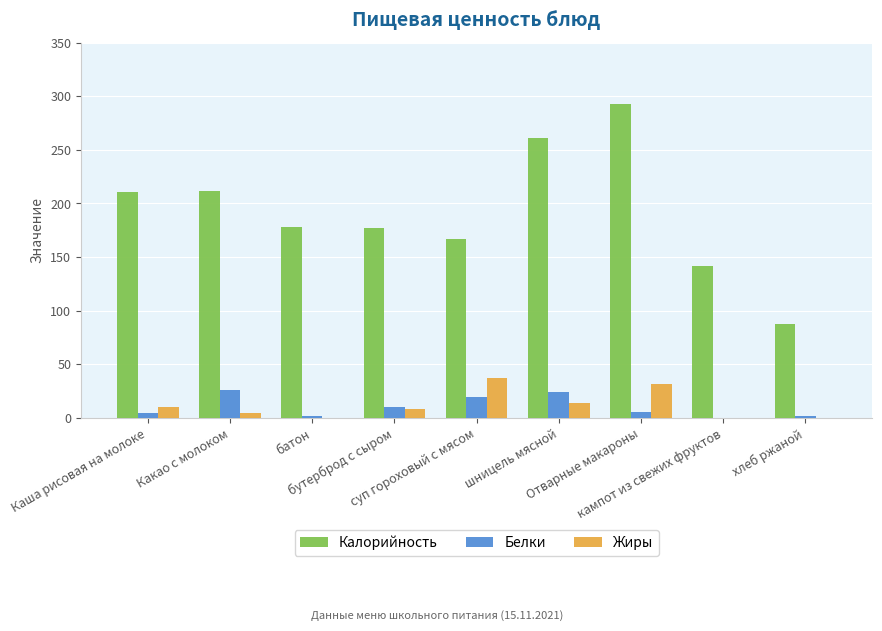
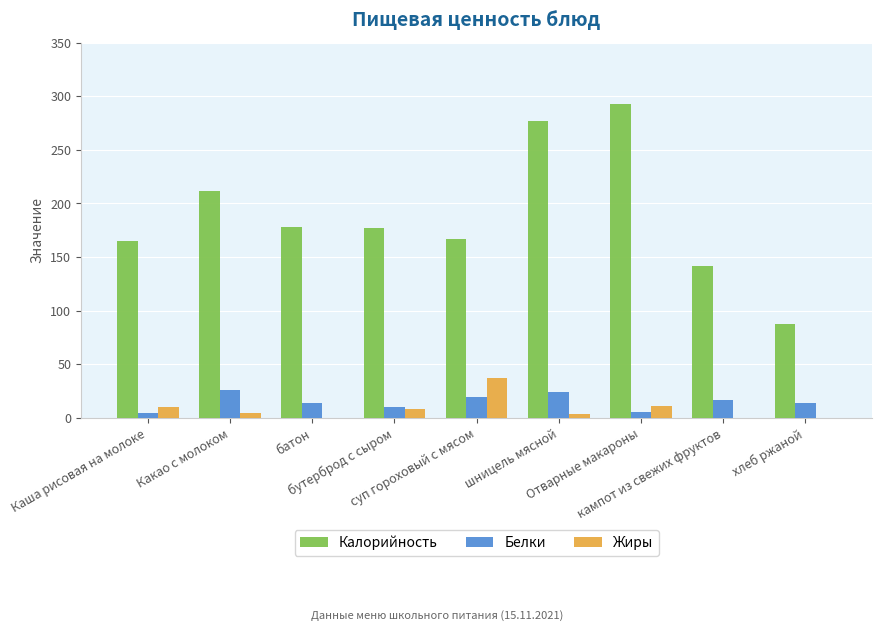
  {
    "Калорийность": {
-     "Каша рисовая на молоке": 211,
+     "Каша рисовая на молоке": 165,
      "Какао с молоком": 212,
      "батон": 178,
      "бутерброд с сыром": 177,
      "суп гороховый с мясом": 167,
-     "шницель мясной": 261,
+     "шницель мясной": 277,
      "Отварные макароны": 293,
      "кампот из свежих фруктов": 142,
      "хлеб ржаной": 88
    },
    "Белки": {
      "Каша рисовая на молоке": 5,
      "Какао с молоком": 26,
-     "батон": 2,
+     "батон": 14,
      "бутерброд с сыром": 10,
      "суп гороховый с мясом": 20,
      "шницель мясной": 24,
      "Отварные макароны": 6,
-     "кампот из свежих фруктов": 0,
-     "хлеб ржаной": 2
+     "кампот из свежих фруктов": 17,
+     "хлеб ржаной": 14
    },
    "Жиры": {
      "Каша рисовая на молоке": 10,
      "Какао с молоком": 5,
      "бутерброд с сыром": 8,
      "суп гороховый с мясом": 37,
-     "шницель мясной": 14,
-     "Отварные макароны": 32,
+     "шницель мясной": 4,
+     "Отварные макароны": 11,
      "кампот из свежих фруктов": 0
    }
  }
